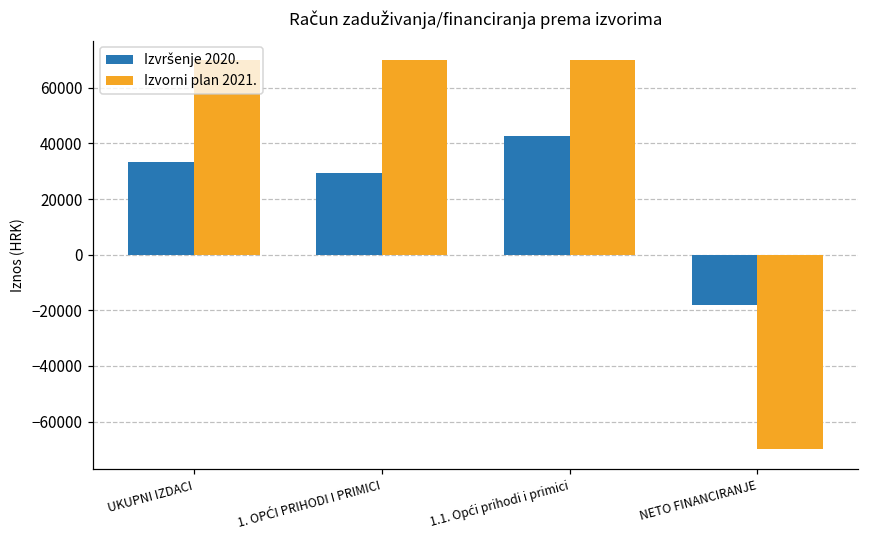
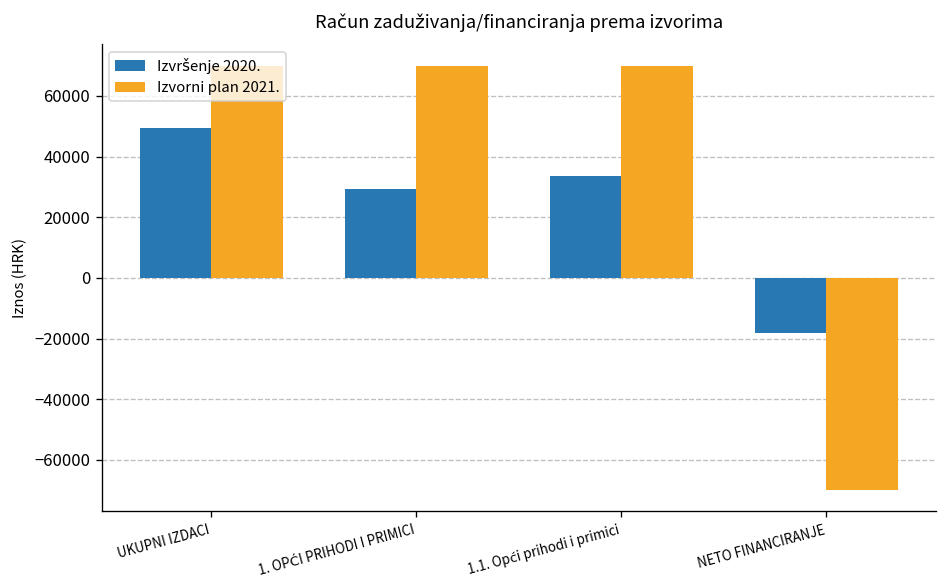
  {
    "Izvršenje 2020.": {
-     "UKUPNI IZDACI": 33000,
+     "UKUPNI IZDACI": 49000,
      "1. OPĆI PRIHODI I PRIMICI": 29000,
-     "1.1. Opći prihodi i primici": 43000,
+     "1.1. Opći prihodi i primici": 33000,
      "NETO FINANCIRANJE": -18000
    },
    "Izvorni plan 2021.": {
      "1. OPĆI PRIHODI I PRIMICI": 70000,
      "1.1. Opći prihodi i primici": 70000,
      "NETO FINANCIRANJE": -70000
    }
  }
